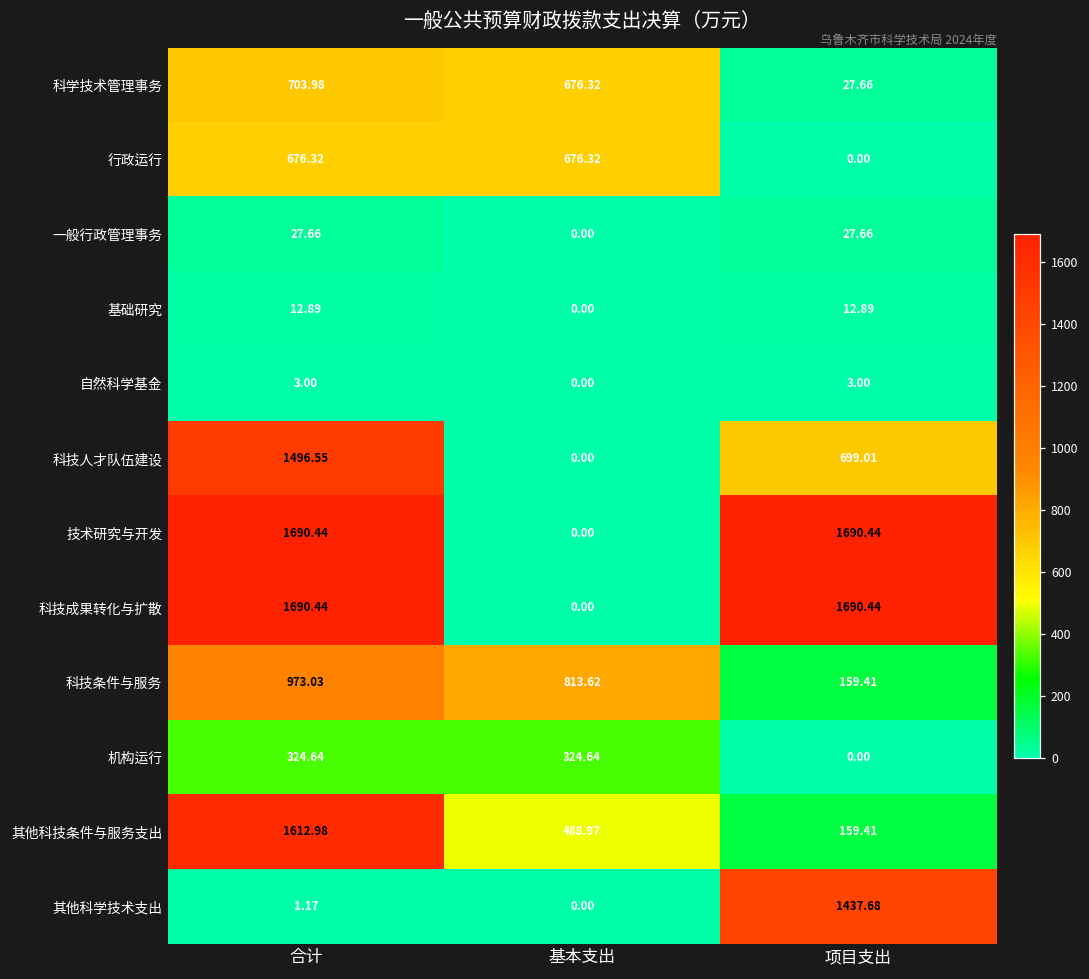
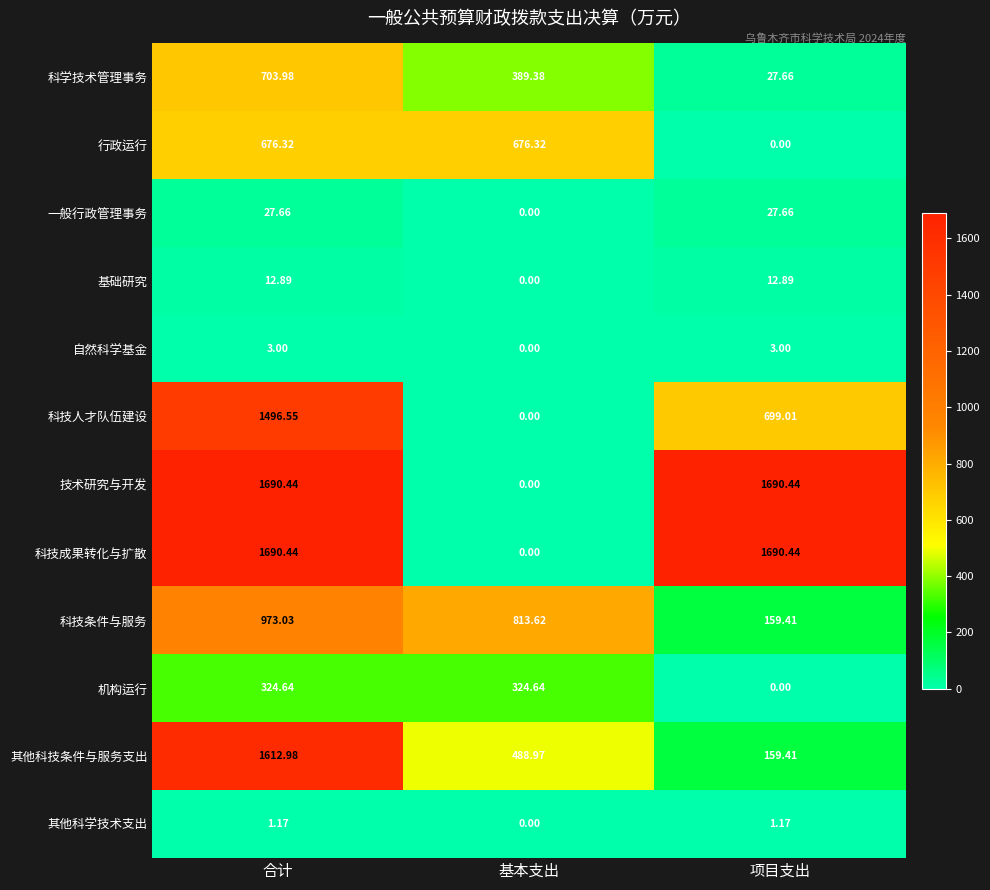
  {
    "科学技术管理事务": {
      "合计": 703.98,
-     "基本支出": 676.32,
+     "基本支出": 389.38,
      "项目支出": 27.66
    },
    "行政运行": {
      "合计": 676.32,
      "基本支出": 676.32,
      "项目支出": 0.00
    },
    "一般行政管理事务": {
      "合计": 27.66,
      "基本支出": 0.00,
      "项目支出": 27.66
    },
    "基础研究": {
      "合计": 12.89,
      "基本支出": 0.00,
      "项目支出": 12.89
    },
    "自然科学基金": {
      "合计": 3.00,
      "基本支出": 0.00,
      "项目支出": 3.00
    },
    "科技人才队伍建设": {
      "合计": 1496.55,
      "基本支出": 0.00,
      "项目支出": 699.01
    },
    "技术研究与开发": {
      "合计": 1690.44,
      "基本支出": 0.00,
      "项目支出": 1690.44
    },
    "科技成果转化与扩散": {
      "合计": 1690.44,
      "基本支出": 0.00,
      "项目支出": 1690.44
    },
    "科技条件与服务": {
      "合计": 973.03,
      "基本支出": 813.62,
      "项目支出": 159.41
    },
    "机构运行": {
      "合计": 324.64,
      "基本支出": 324.64,
      "项目支出": 0.00
    },
    "其他科技条件与服务支出": {
      "合计": 1612.98,
      "基本支出": 488.97,
      "项目支出": 159.41
    },
    "其他科学技术支出": {
      "合计": 1.17,
      "基本支出": 0.00,
-     "项目支出": 1437.68
+     "项目支出": 1.17
    }
  }
